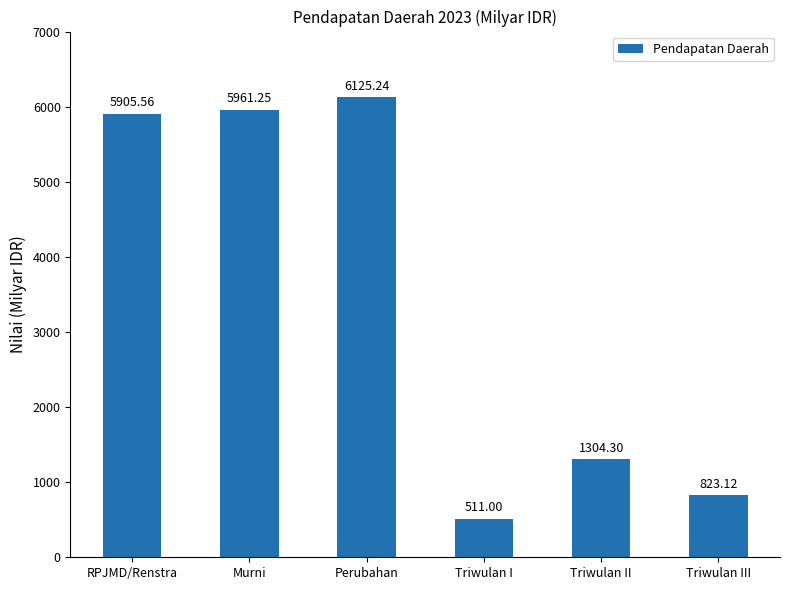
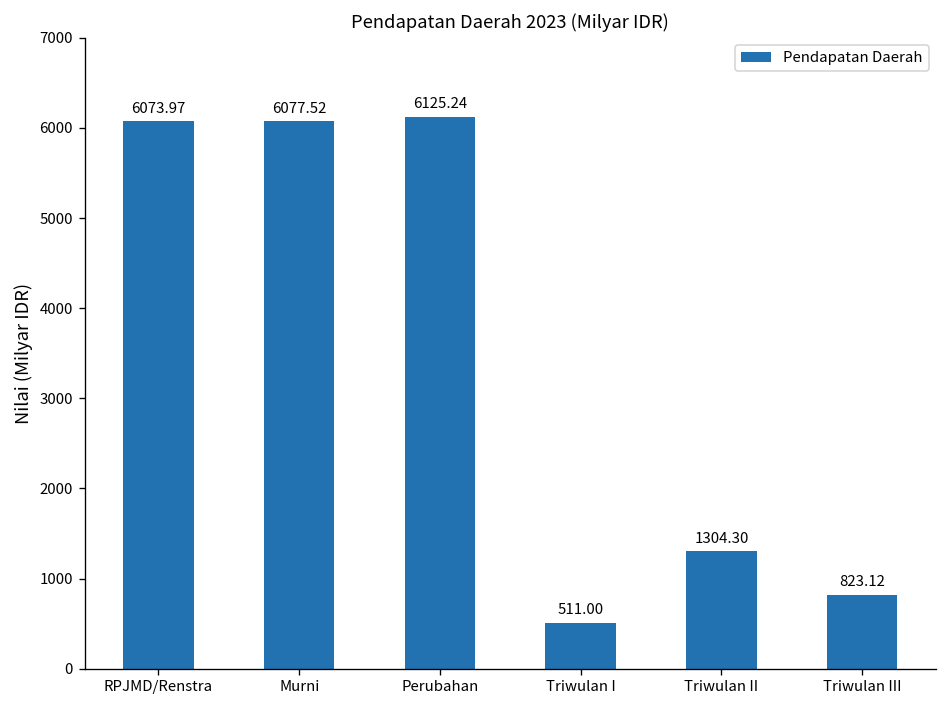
  {
-   "RPJMD/Renstra": 5905.56,
-   "Murni": 5961.25,
+   "RPJMD/Renstra": 6073.97,
+   "Murni": 6077.52,
    "Perubahan": 6125.24,
    "Triwulan I": 511.00,
    "Triwulan II": 1304.30,
    "Triwulan III": 823.12
  }
